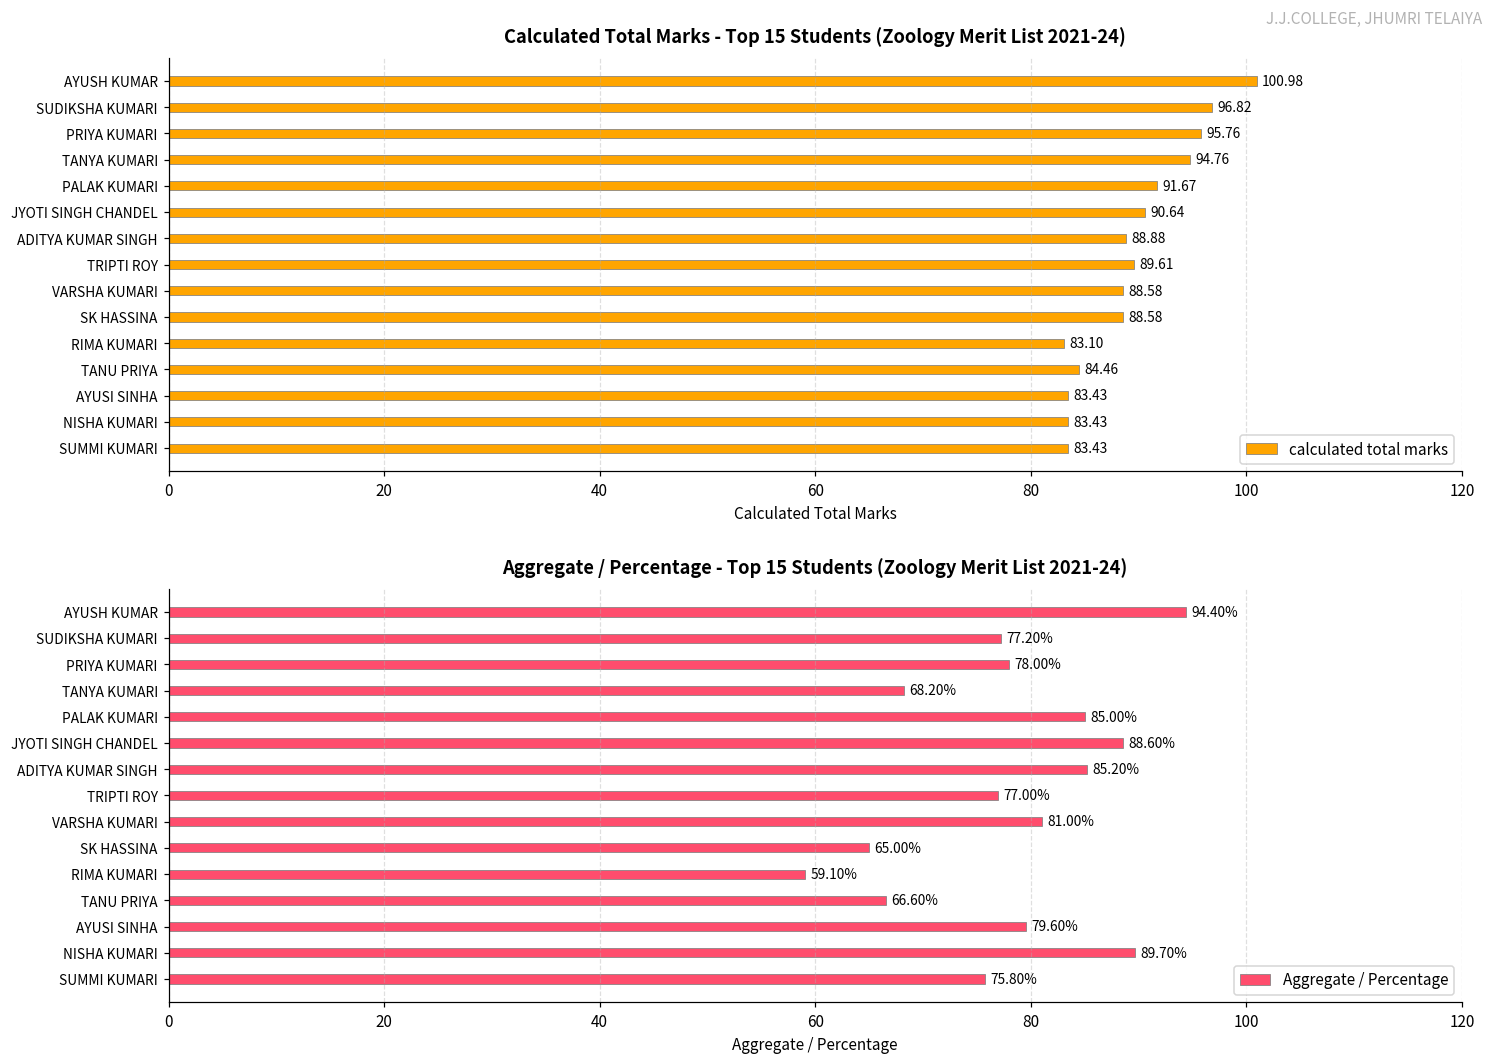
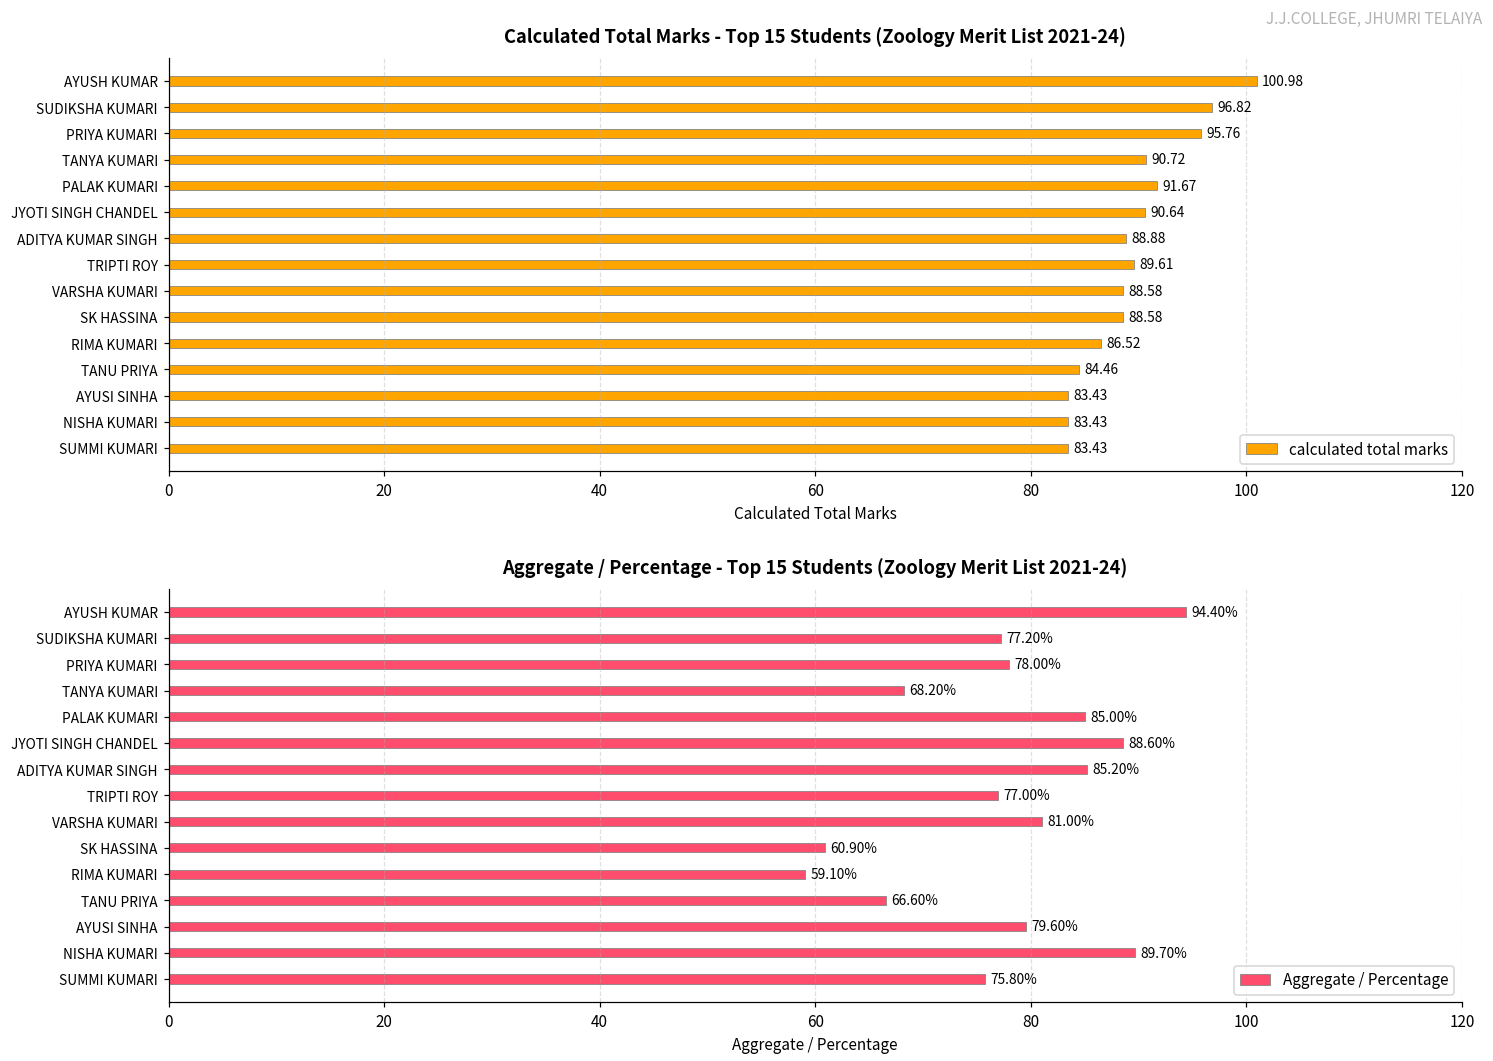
  {
    "Calculated Total Marks - Top 15 Students (Zoology Merit List 2021-24)": {
      "AYUSH KUMAR": "100.98",
      "SUDIKSHA KUMARI": "96.82",
      "PRIYA KUMARI": "95.76",
-     "TANYA KUMARI": "94.76",
+     "TANYA KUMARI": "90.72",
      "PALAK KUMARI": "91.67",
      "JYOTI SINGH CHANDEL": "90.64",
      "ADITYA KUMAR SINGH": "88.88",
      "TRIPTI ROY": "89.61",
      "VARSHA KUMARI": "88.58",
      "SK HASSINA": "88.58",
-     "RIMA KUMARI": "83.10",
+     "RIMA KUMARI": "86.52",
      "TANU PRIYA": "84.46",
      "AYUSI SINHA": "83.43",
      "NISHA KUMARI": "83.43",
      "SUMMI KUMARI": "83.43"
    },
    "Aggregate / Percentage - Top 15 Students (Zoology Merit List 2021-24)": {
      "AYUSH KUMAR": "94.40%",
      "SUDIKSHA KUMARI": "77.20%",
      "PRIYA KUMARI": "78.00%",
      "TANYA KUMARI": "68.20%",
      "PALAK KUMARI": "85.00%",
      "JYOTI SINGH CHANDEL": "88.60%",
      "ADITYA KUMAR SINGH": "85.20%",
      "TRIPTI ROY": "77.00%",
      "VARSHA KUMARI": "81.00%",
-     "SK HASSINA": "65.00%",
+     "SK HASSINA": "60.90%",
      "RIMA KUMARI": "59.10%",
      "TANU PRIYA": "66.60%",
      "AYUSI SINHA": "79.60%",
      "NISHA KUMARI": "89.70%",
      "SUMMI KUMARI": "75.80%"
    }
  }
